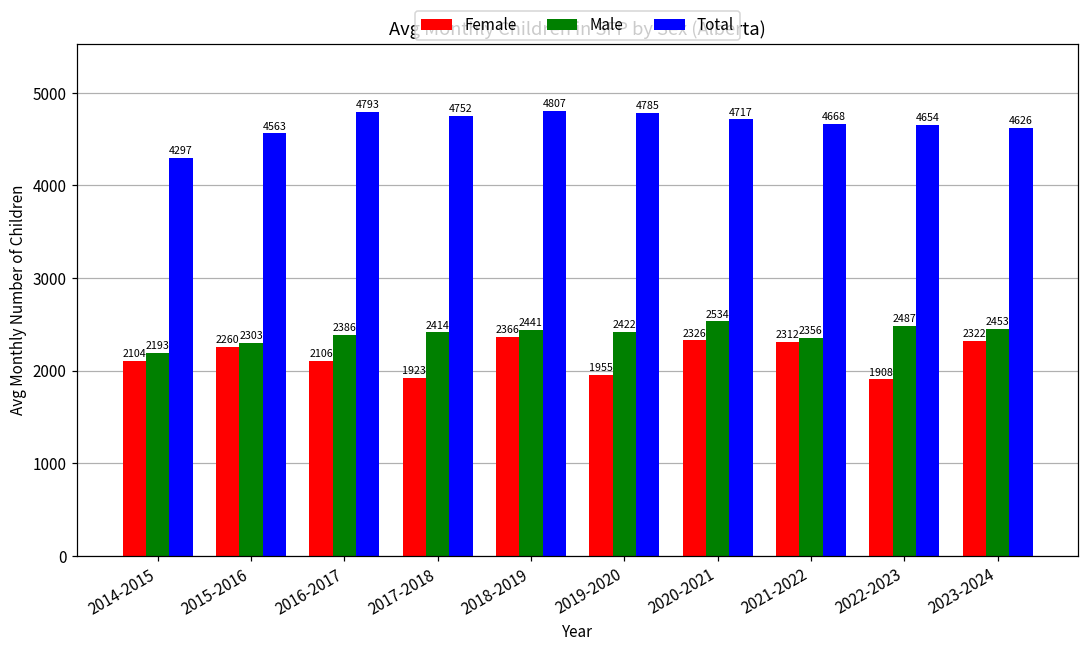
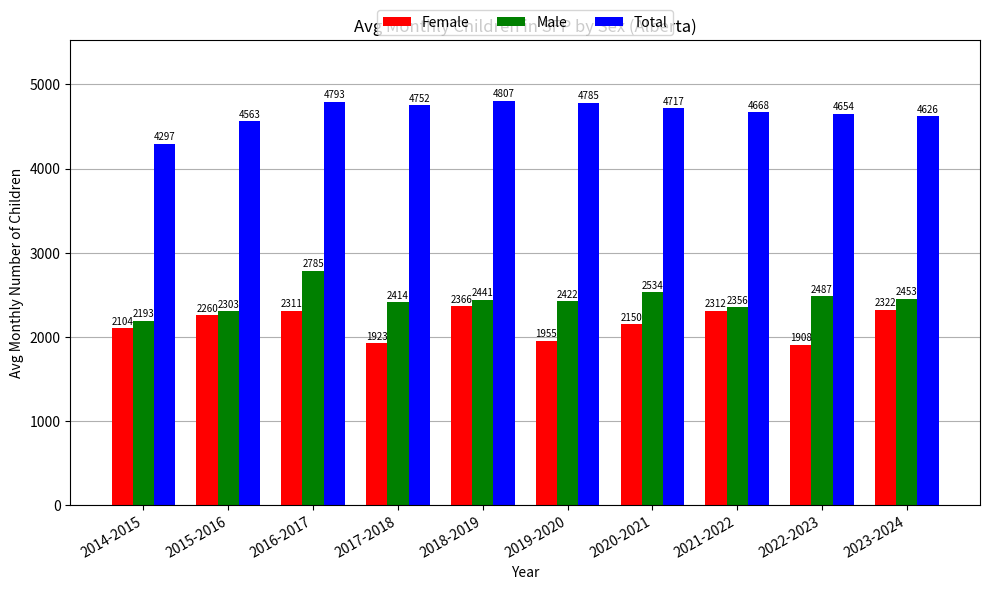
  {
    "Female": {
      "2014-2015": 2104,
      "2015-2016": 2260,
-     "2016-2017": 2106,
+     "2016-2017": 2311,
      "2017-2018": 1923,
      "2018-2019": 2366,
      "2019-2020": 1955,
-     "2020-2021": 2326,
+     "2020-2021": 2150,
      "2021-2022": 2312,
      "2022-2023": 1908,
      "2023-2024": 2322
    },
    "Male": {
      "2014-2015": 2193,
      "2015-2016": 2303,
-     "2016-2017": 2386,
+     "2016-2017": 2785,
      "2017-2018": 2414,
      "2018-2019": 2441,
      "2019-2020": 2422,
      "2020-2021": 2534,
      "2021-2022": 2356,
      "2022-2023": 2487,
      "2023-2024": 2453
    },
    "Total": {
      "2014-2015": 4297,
      "2015-2016": 4563,
      "2016-2017": 4793,
      "2017-2018": 4752,
      "2018-2019": 4807,
      "2019-2020": 4785,
      "2020-2021": 4717,
      "2021-2022": 4668,
      "2022-2023": 4654,
      "2023-2024": 4626
    }
  }
